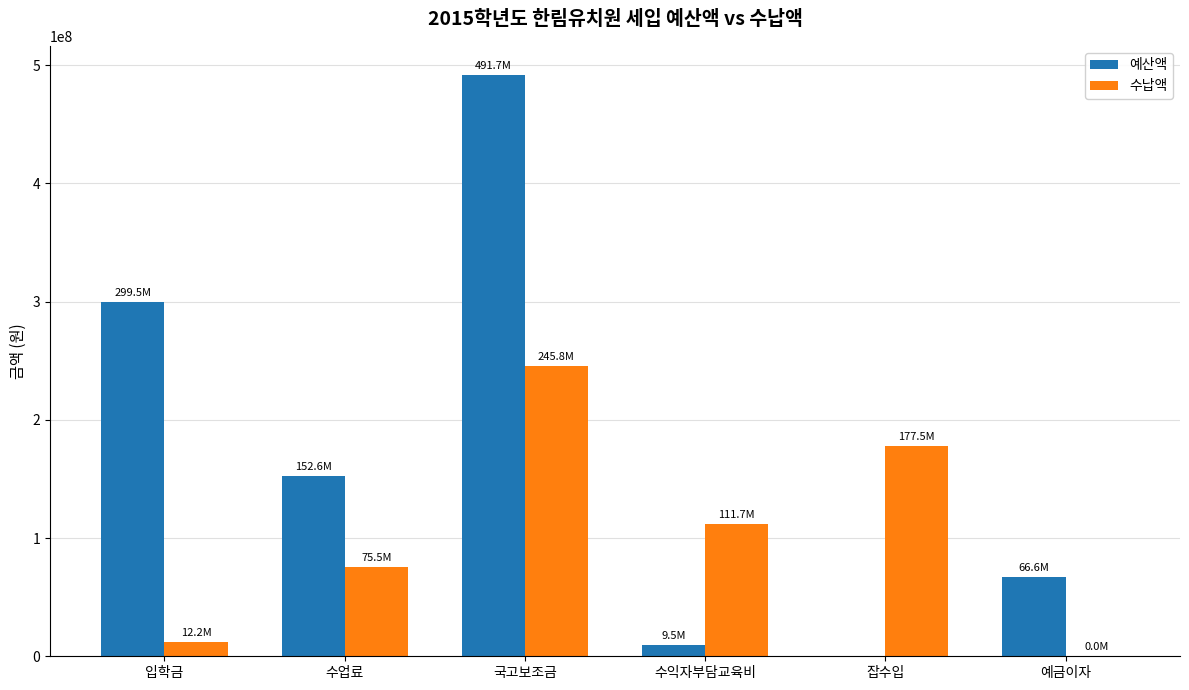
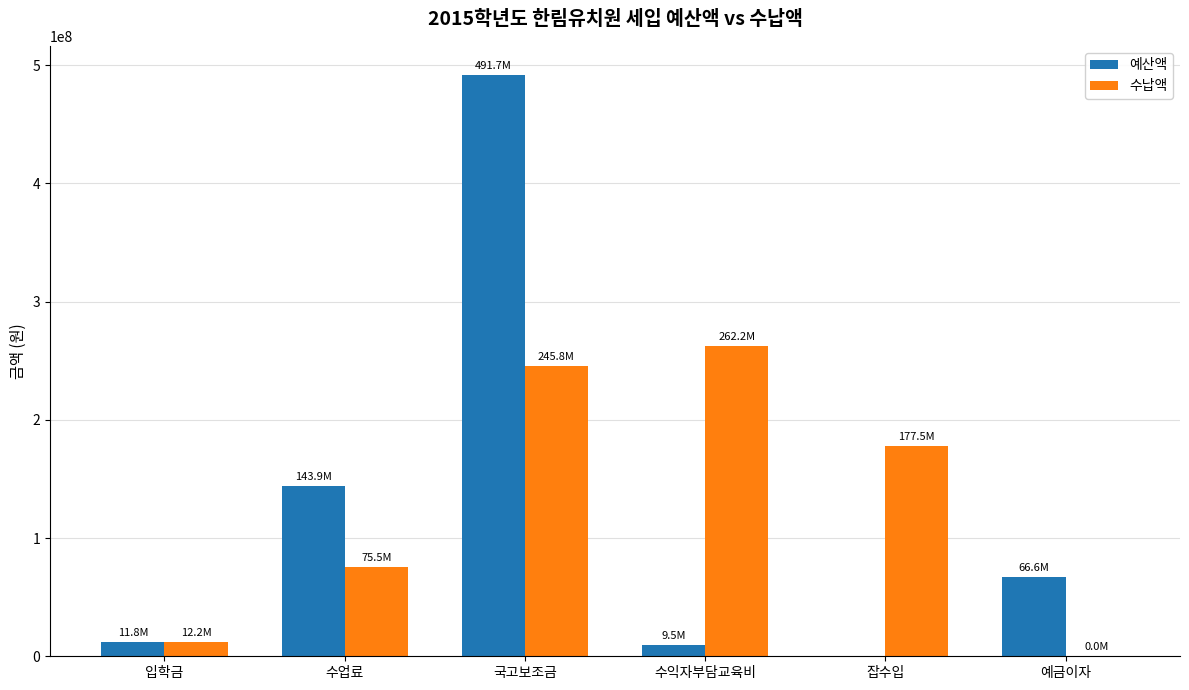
  {
    "예산액": {
-     "입학금": "299.5M",
-     "수업료": "152.6M",
+     "입학금": "11.8M",
+     "수업료": "143.9M",
      "국고보조금": "491.7M",
      "수익자부담교육비": "9.5M",
      "예금이자": "66.6M"
    },
    "수납액": {
      "입학금": "12.2M",
      "수업료": "75.5M",
      "국고보조금": "245.8M",
-     "수익자부담교육비": "111.7M",
+     "수익자부담교육비": "262.2M",
      "잡수입": "177.5M"
    }
  }
